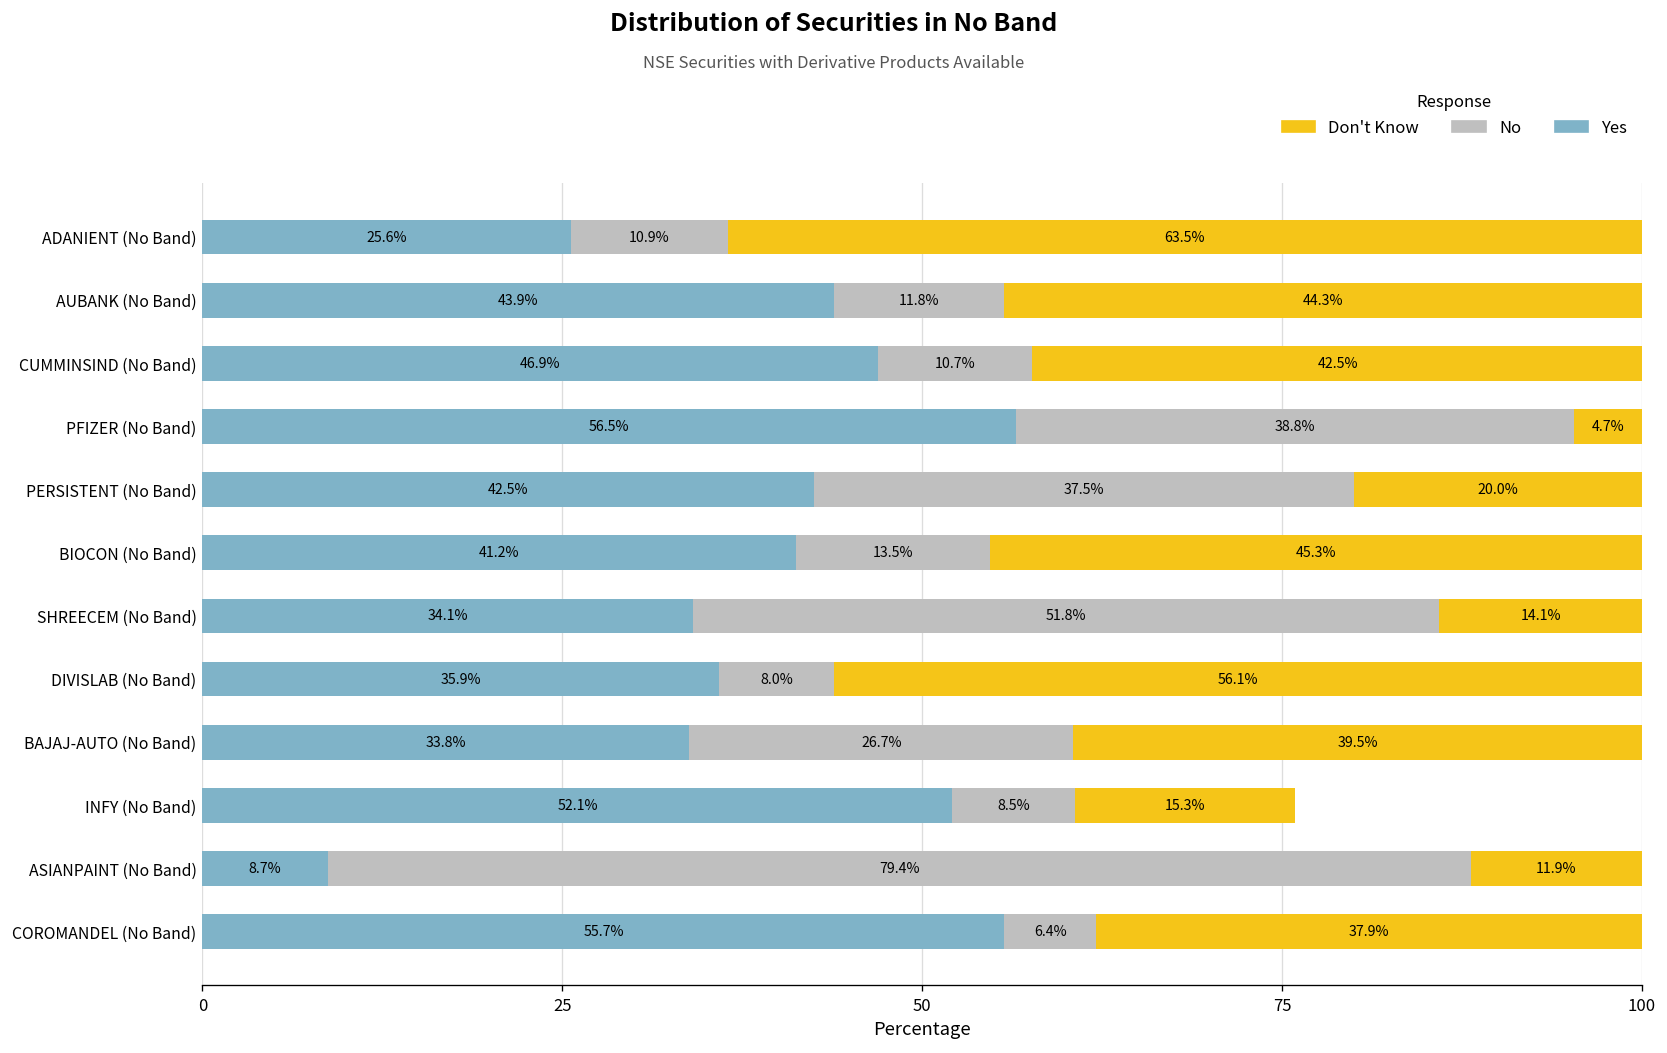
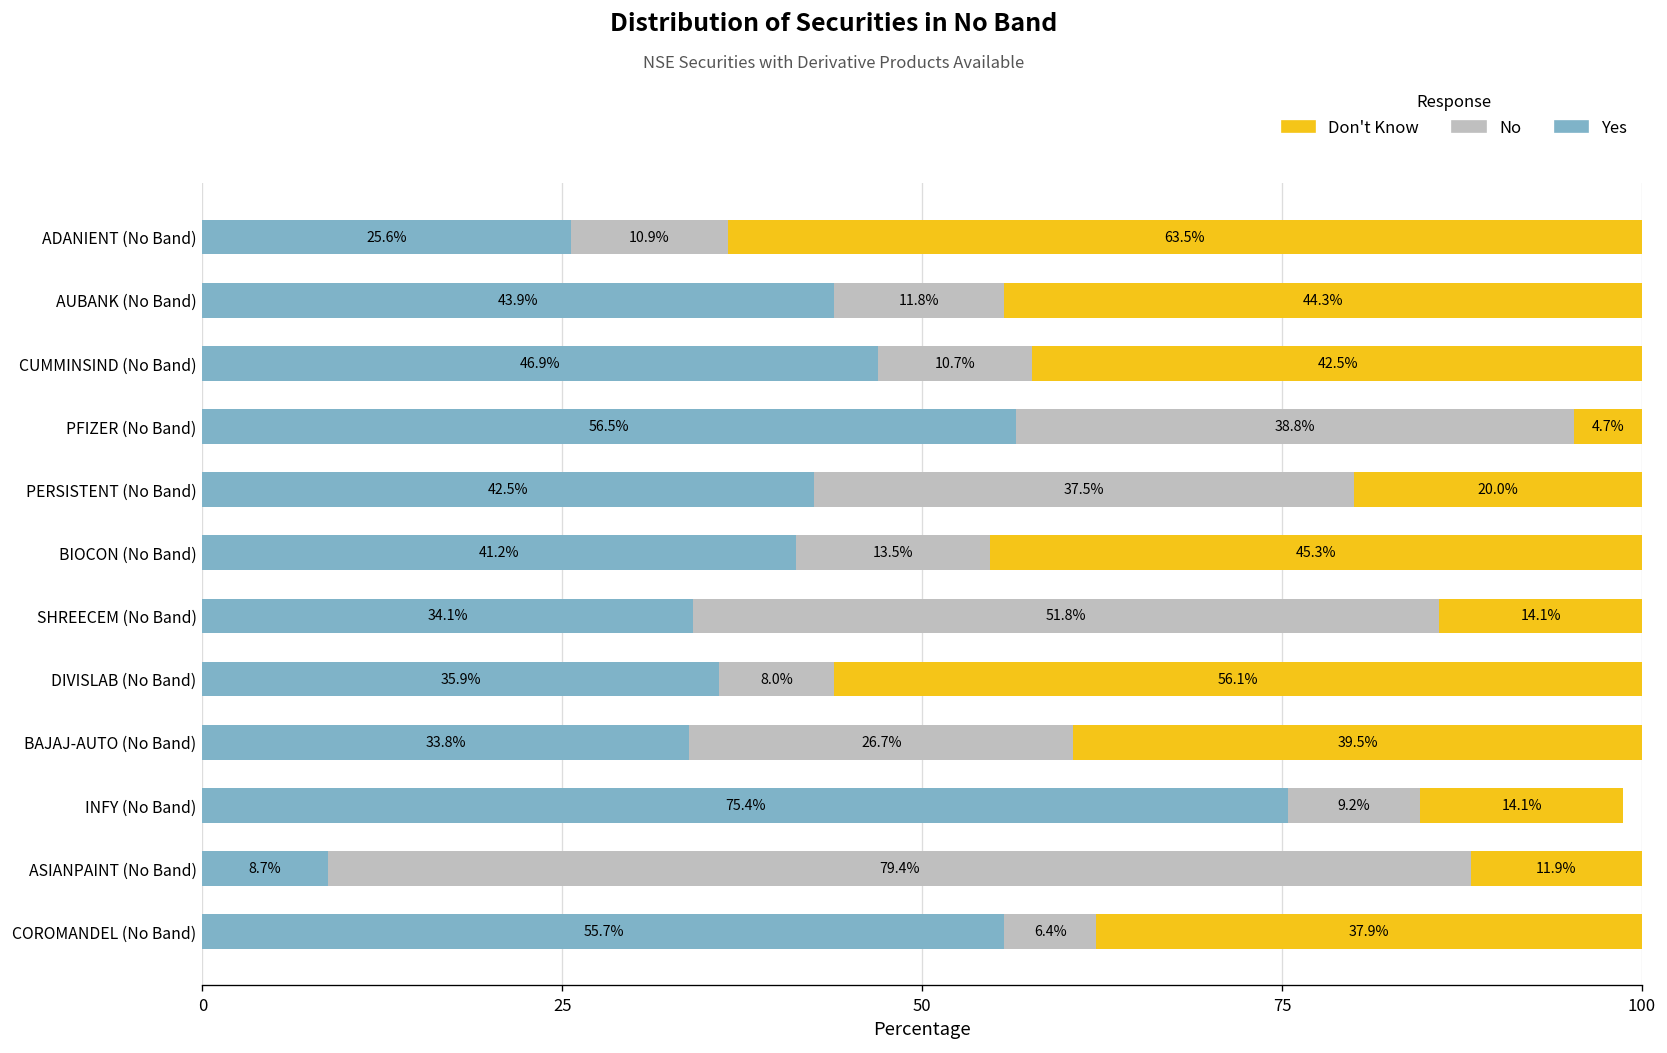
  {
    "Yes": {
      "ADANIENT (No Band)": "25.6%",
      "AUBANK (No Band)": "43.9%",
      "CUMMINSIND (No Band)": "46.9%",
      "PFIZER (No Band)": "56.5%",
      "PERSISTENT (No Band)": "42.5%",
      "BIOCON (No Band)": "41.2%",
      "SHREECEM (No Band)": "34.1%",
      "DIVISLAB (No Band)": "35.9%",
      "BAJAJ-AUTO (No Band)": "33.8%",
-     "INFY (No Band)": "52.1%",
+     "INFY (No Band)": "75.4%",
      "ASIANPAINT (No Band)": "8.7%",
      "COROMANDEL (No Band)": "55.7%"
    },
    "No": {
      "ADANIENT (No Band)": "10.9%",
      "AUBANK (No Band)": "11.8%",
      "CUMMINSIND (No Band)": "10.7%",
      "PFIZER (No Band)": "38.8%",
      "PERSISTENT (No Band)": "37.5%",
      "BIOCON (No Band)": "13.5%",
      "SHREECEM (No Band)": "51.8%",
      "DIVISLAB (No Band)": "8.0%",
      "BAJAJ-AUTO (No Band)": "26.7%",
-     "INFY (No Band)": "8.5%",
+     "INFY (No Band)": "9.2%",
      "ASIANPAINT (No Band)": "79.4%",
      "COROMANDEL (No Band)": "6.4%"
    },
    "Don't Know": {
      "ADANIENT (No Band)": "63.5%",
      "AUBANK (No Band)": "44.3%",
      "CUMMINSIND (No Band)": "42.5%",
      "PFIZER (No Band)": "4.7%",
      "PERSISTENT (No Band)": "20.0%",
      "BIOCON (No Band)": "45.3%",
      "SHREECEM (No Band)": "14.1%",
      "DIVISLAB (No Band)": "56.1%",
      "BAJAJ-AUTO (No Band)": "39.5%",
-     "INFY (No Band)": "15.3%",
+     "INFY (No Band)": "14.1%",
      "ASIANPAINT (No Band)": "11.9%",
      "COROMANDEL (No Band)": "37.9%"
    }
  }
